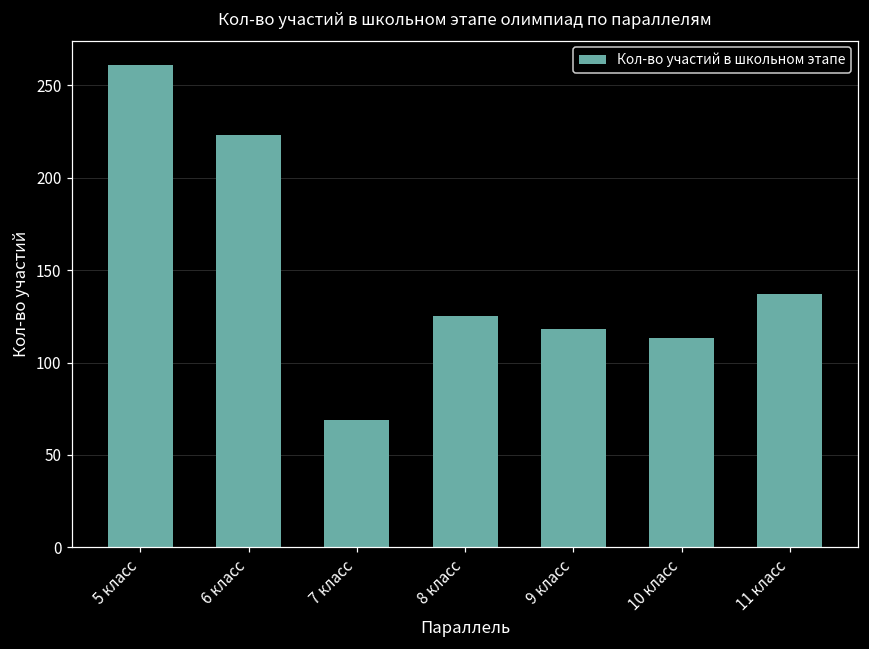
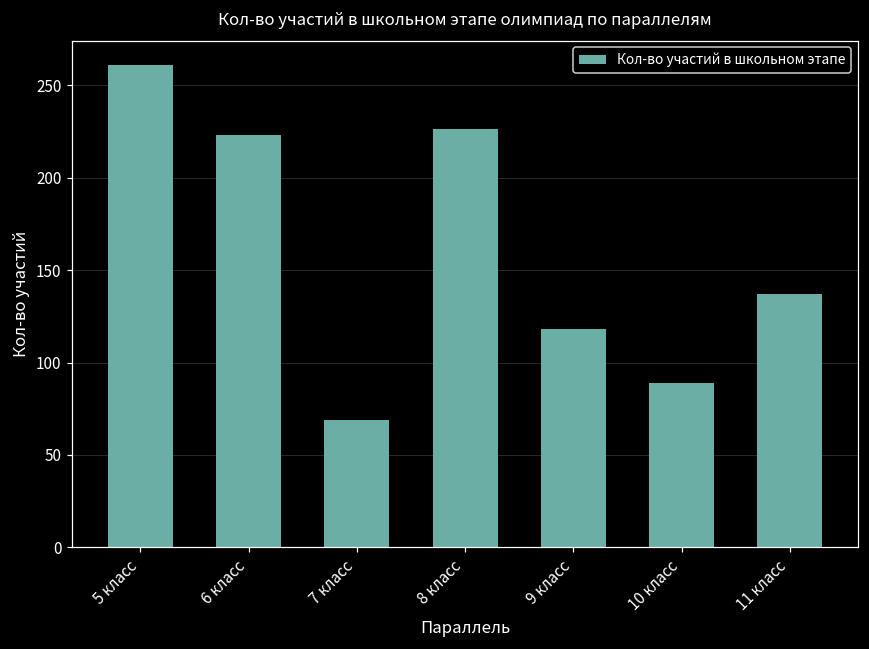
  {
    "5 класс": 261,
    "6 класс": 223,
    "7 класс": 69,
-   "8 класс": 125,
+   "8 класс": 226,
    "9 класс": 118,
-   "10 класс": 113,
+   "10 класс": 89,
    "11 класс": 137
  }
